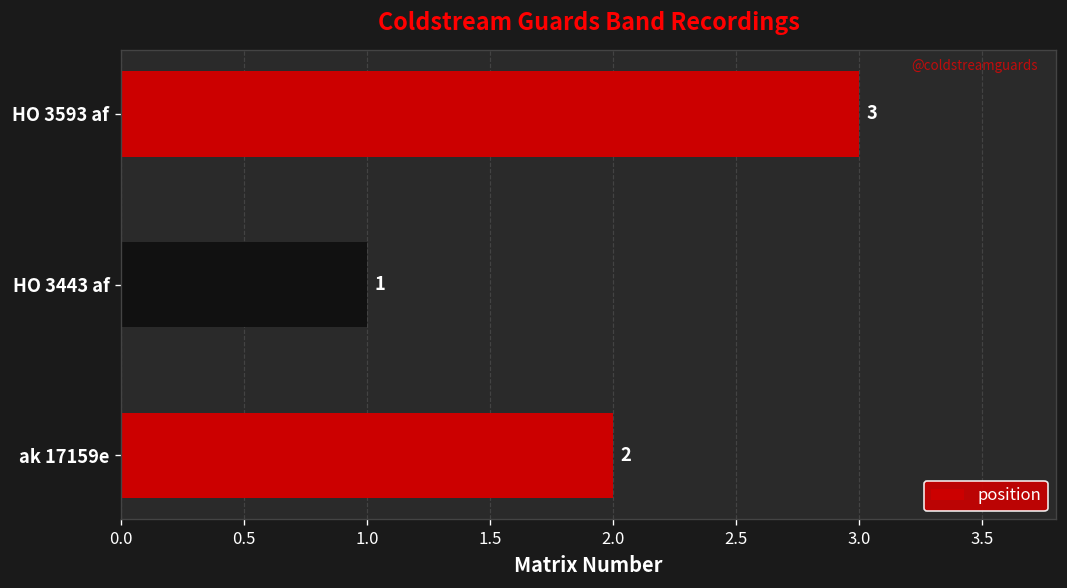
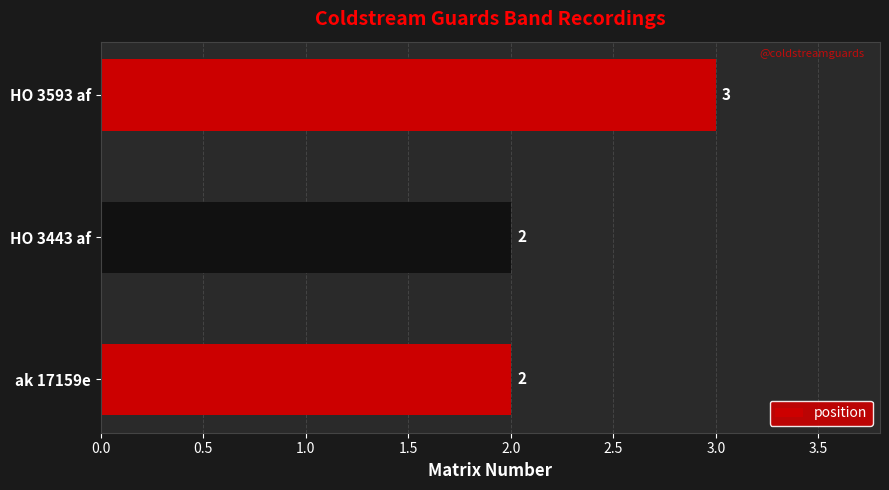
  {
    "HO 3593 af": 3,
-   "HO 3443 af": 1,
+   "HO 3443 af": 2,
    "ak 17159e": 2
  }
